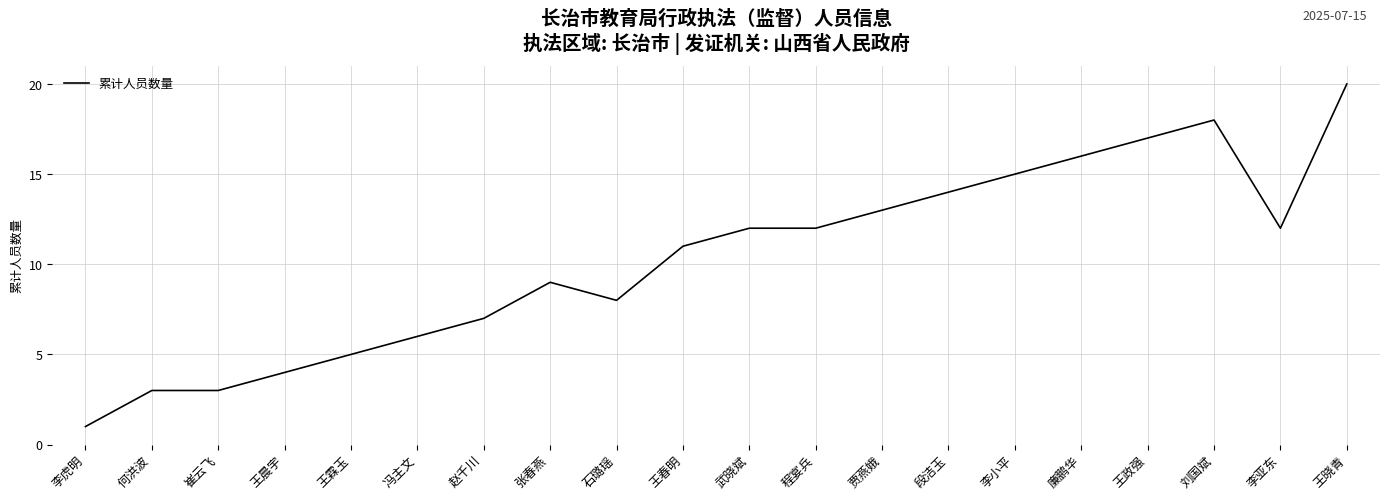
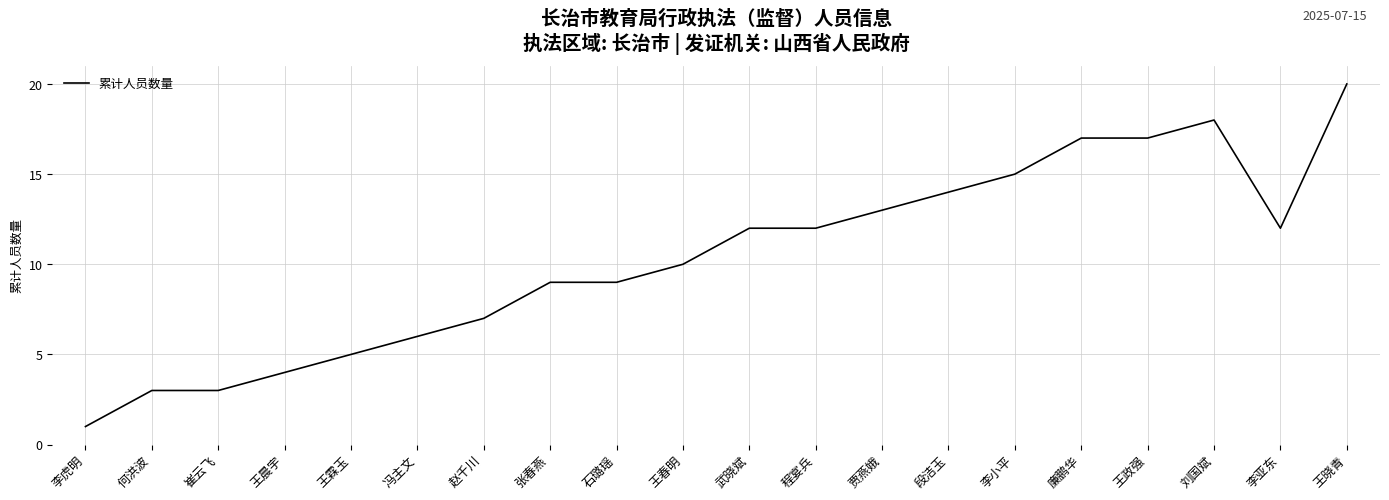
  {
    "李虎明": 1,
    "何洪波": 3,
    "崔云飞": 3,
    "王晨宇": 4,
    "王霖玉": 5,
    "冯主文": 6,
    "赵千川": 7,
    "张春燕": 9,
-   "石璐瑶": 8,
-   "王春明": 11,
+   "石璐瑶": 9,
+   "王春明": 10,
    "武晓斌": 12,
    "程宴兵": 12,
    "贾燕娥": 13,
    "段洁玉": 14,
    "李小平": 15,
-   "廉鹏华": 16,
+   "廉鹏华": 17,
    "王政强": 17,
    "刘国斌": 18,
    "李亚东": 12,
    "王晓青": 20
  }
